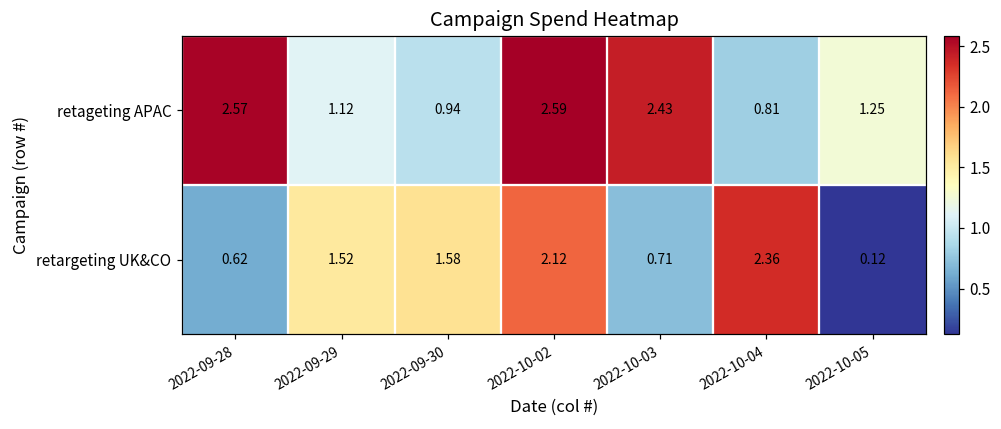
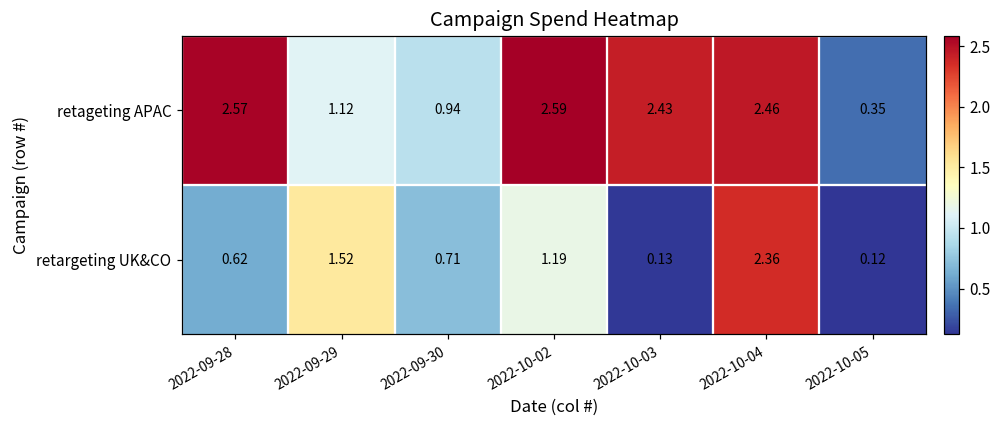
  {
    "retageting APAC": {
      "2022-09-28": 2.57,
      "2022-09-29": 1.12,
      "2022-09-30": 0.94,
      "2022-10-02": 2.59,
      "2022-10-03": 2.43,
-     "2022-10-04": 0.81,
-     "2022-10-05": 1.25
+     "2022-10-04": 2.46,
+     "2022-10-05": 0.35
    },
    "retargeting UK&CO": {
      "2022-09-28": 0.62,
      "2022-09-29": 1.52,
-     "2022-09-30": 1.58,
-     "2022-10-02": 2.12,
-     "2022-10-03": 0.71,
+     "2022-09-30": 0.71,
+     "2022-10-02": 1.19,
+     "2022-10-03": 0.13,
      "2022-10-04": 2.36,
      "2022-10-05": 0.12
    }
  }
